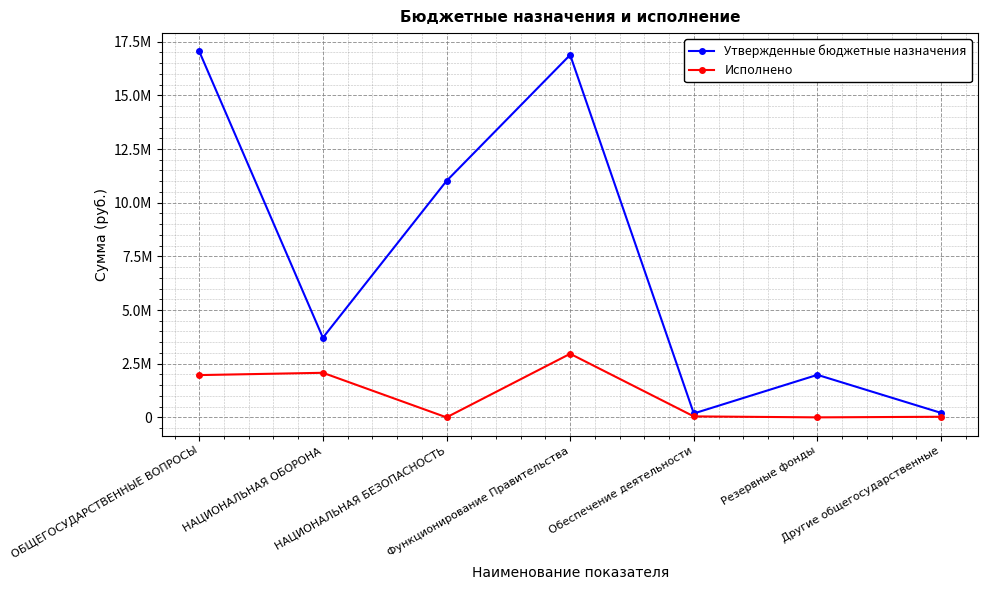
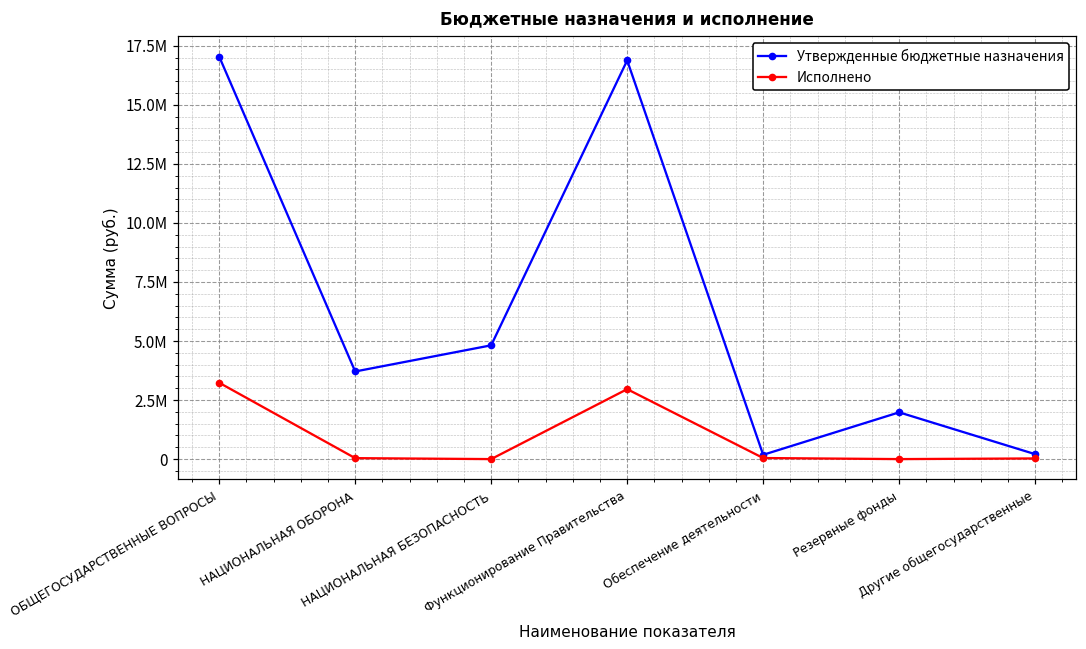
  {
    "Утвержденные бюджетные назначения": {
      "ОБЩЕГОСУДАРСТВЕННЫЕ ВОПРОСЫ": 17000000,
      "НАЦИОНАЛЬНАЯ ОБОРОНА": 3700000,
-     "НАЦИОНАЛЬНАЯ БЕЗОПАСНОСТЬ": 11000000,
+     "НАЦИОНАЛЬНАЯ БЕЗОПАСНОСТЬ": 4800000,
      "Функционирование Правительства": 16900000,
      "Обеспечение деятельности": 200000,
      "Резервные фонды": 2000000,
      "Другие общегосударственные": 200000
    },
    "Исполнено": {
-     "ОБЩЕГОСУДАРСТВЕННЫЕ ВОПРОСЫ": 2000000,
-     "НАЦИОНАЛЬНАЯ ОБОРОНА": 2100000,
+     "ОБЩЕГОСУДАРСТВЕННЫЕ ВОПРОСЫ": 3200000,
+     "НАЦИОНАЛЬНАЯ ОБОРОНА": 0,
      "НАЦИОНАЛЬНАЯ БЕЗОПАСНОСТЬ": 0,
      "Функционирование Правительства": 3000000,
      "Обеспечение деятельности": 0,
      "Резервные фонды": 0,
      "Другие общегосударственные": 0
    }
  }
